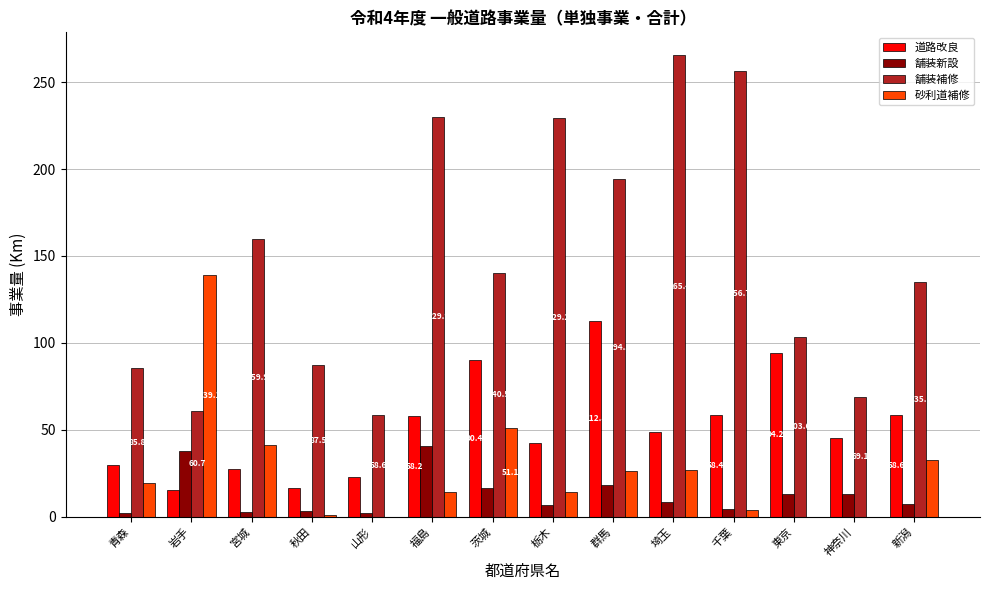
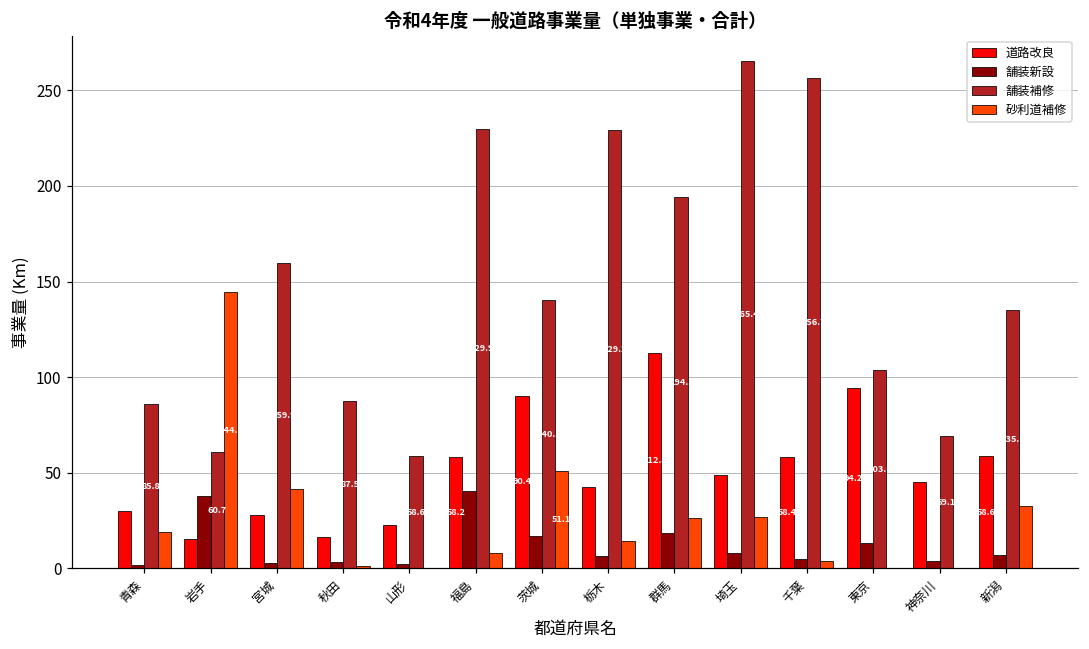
  {
    "道路改良": {
      "福島": 58.2,
      "茨城": 90.4,
      "群馬": 112.8,
      "千葉": 58.4,
      "東京": 94.2,
      "新潟": 58.6
    },
    "舗装新設": {
      "青森": 2,
      "岩手": 38,
      "宮城": 3,
      "秋田": 3,
      "山形": 2,
      "福島": 40,
      "茨城": 17,
      "栃木": 7,
      "群馬": 18,
      "埼玉": 8,
      "千葉": 5,
      "東京": 13,
-     "神奈川": 13,
+     "神奈川": 4,
      "新潟": 7
    },
    "舗装補修": {
      "青森": 85.8,
      "岩手": 60.7,
      "宮城": 159.9,
      "秋田": 87.5,
      "山形": 58.6,
      "福島": 229.9,
      "茨城": 140.5,
      "栃木": 229.2,
      "群馬": 194.5,
      "埼玉": 265.4,
      "千葉": 256.7,
      "東京": 103.6,
      "神奈川": 69.1,
      "新潟": 135.1
    },
    "砂利道補修": {
-     "岩手": 139.1,
-     "福島": 14,
+     "岩手": 144.6,
+     "福島": 8,
      "茨城": 51.1
    }
  }
